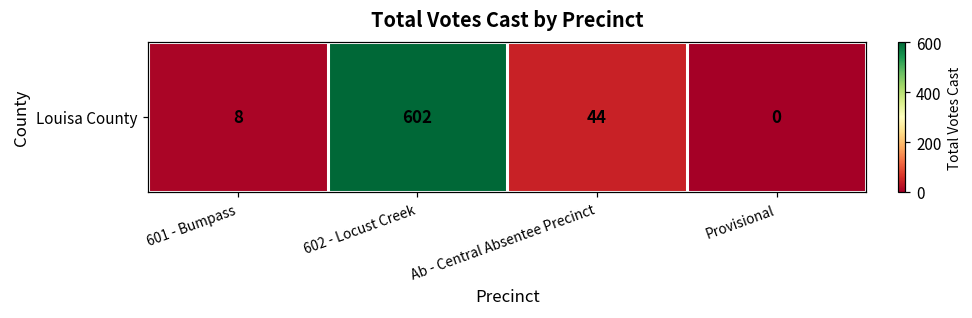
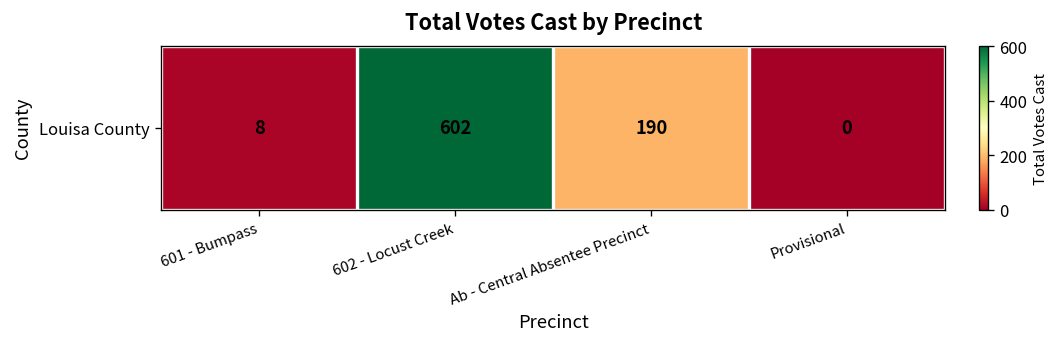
  {
    "Louisa County": {
      "601 - Bumpass": 8,
      "602 - Locust Creek": 602,
-     "Ab - Central Absentee Precinct": 44,
+     "Ab - Central Absentee Precinct": 190,
      "Provisional": 0
    }
  }
